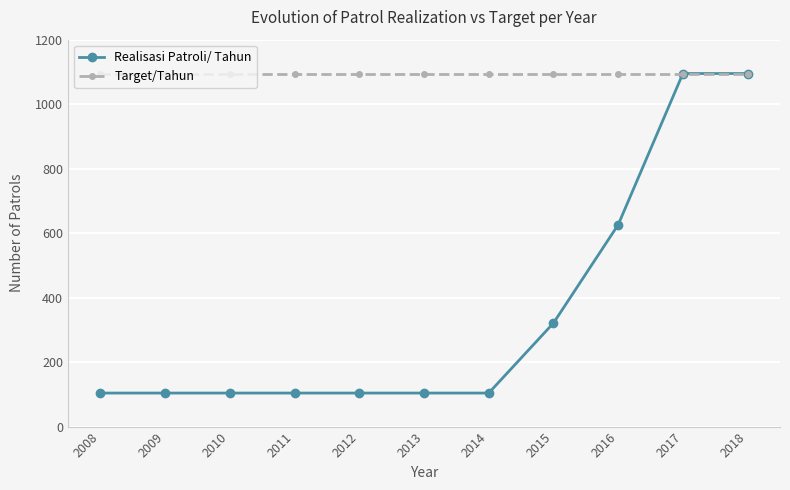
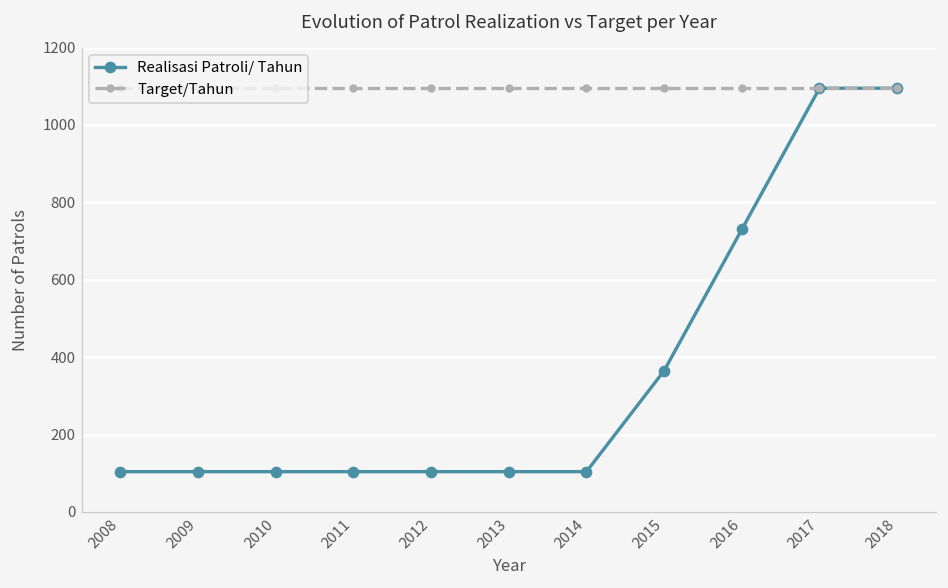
  {
    "Realisasi Patroli/ Tahun": {
      "2008": 100,
      "2009": 100,
      "2010": 100,
      "2011": 100,
      "2012": 100,
      "2013": 100,
      "2014": 100,
-     "2015": 320,
-     "2016": 630
+     "2015": 370,
+     "2016": 730
    },
    "Target/Tahun": {
      "2011": 1100,
      "2012": 1100,
      "2013": 1100,
      "2014": 1100,
      "2015": 1100,
      "2016": 1100
    }
  }
